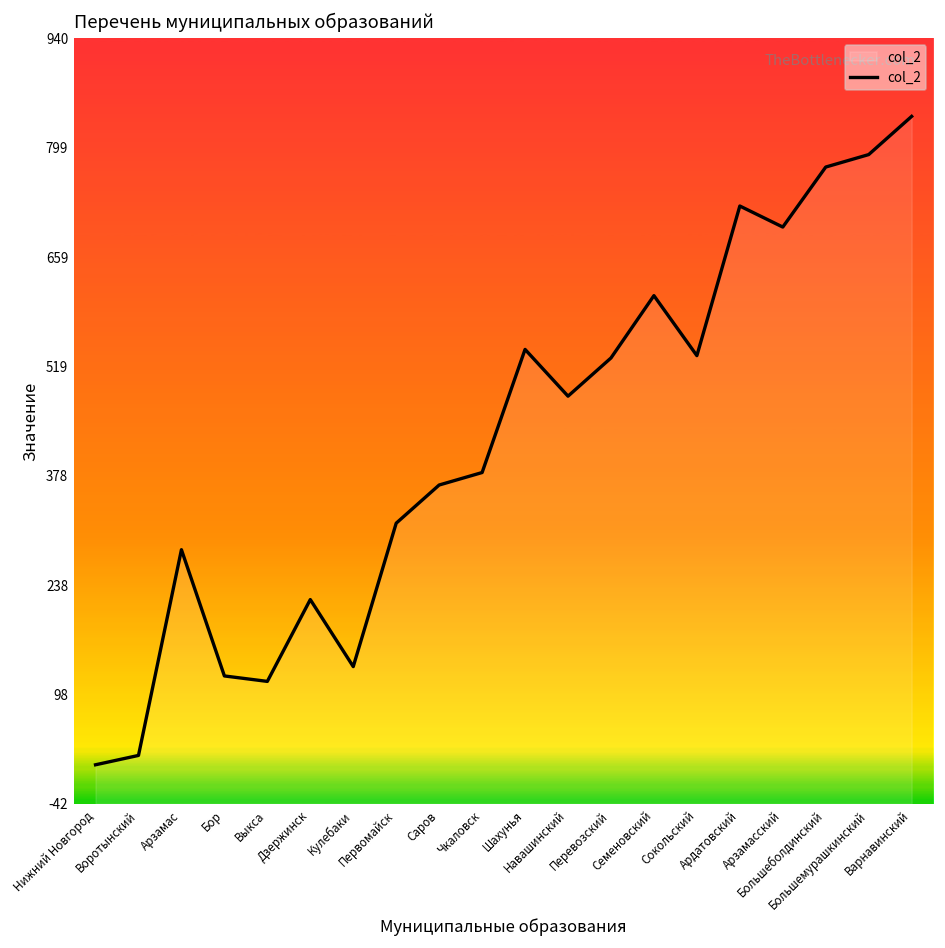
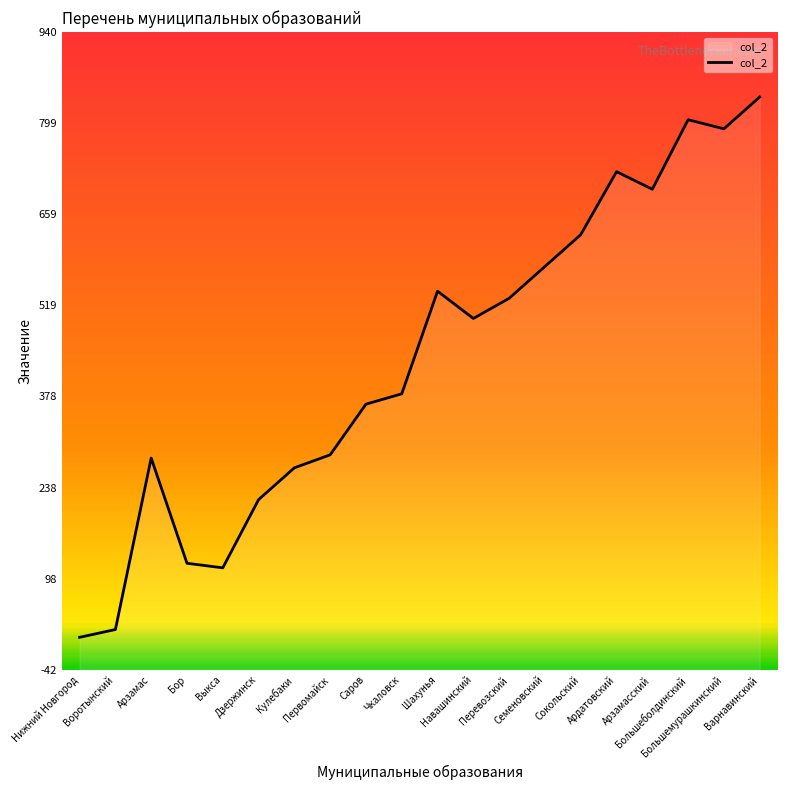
  {
    "Нижний Новгород": 10,
    "Воротынский": 20,
    "Арзамас": 280,
    "Бор": 120,
    "Выкса": 120,
    "Дзержинск": 220,
-   "Кулебаки": 130,
-   "Первомайск": 320,
+   "Кулебаки": 270,
+   "Первомайск": 290,
    "Саров": 370,
    "Чкаловск": 380,
    "Шахунья": 540,
-   "Навашинский": 480,
+   "Навашинский": 500,
    "Перевозский": 530,
-   "Семеновский": 610,
-   "Сокольский": 530,
+   "Семеновский": 580,
+   "Сокольский": 630,
    "Ардатовский": 730,
    "Арзамасский": 700,
-   "Большеболдинский": 780,
+   "Большеболдинский": 810,
    "Большемурашкинский": 790,
    "Варнавинский": 840
  }
